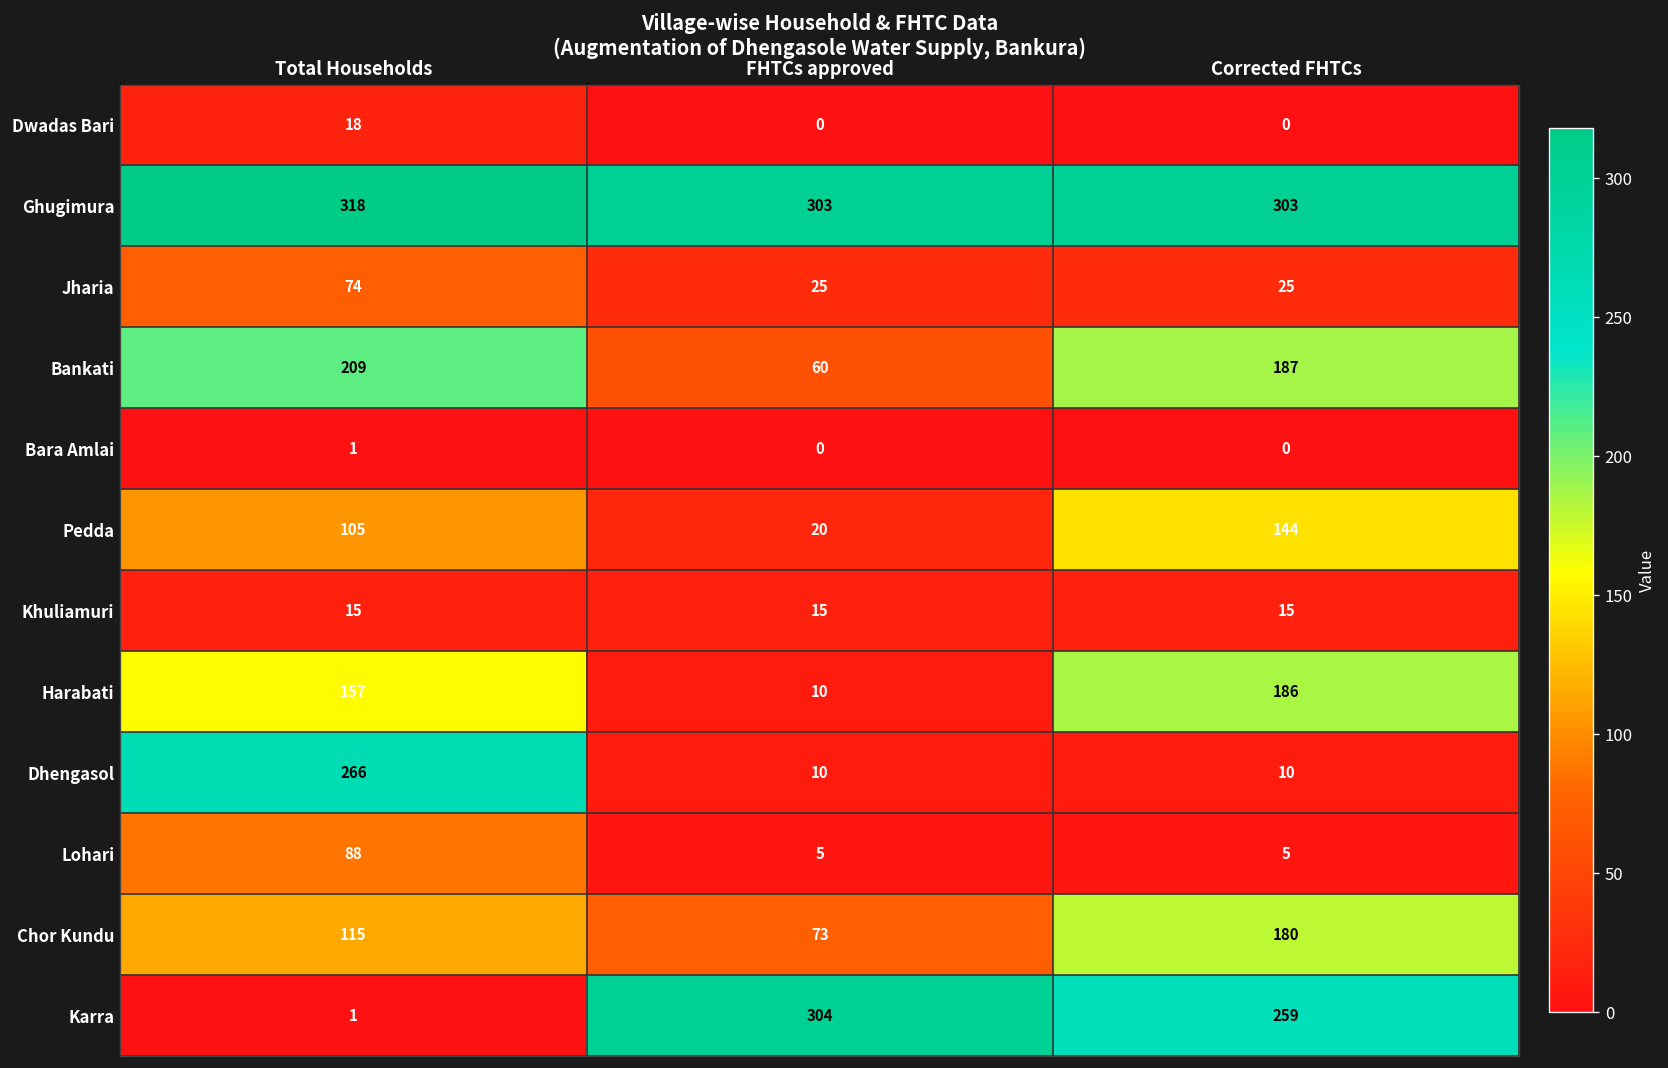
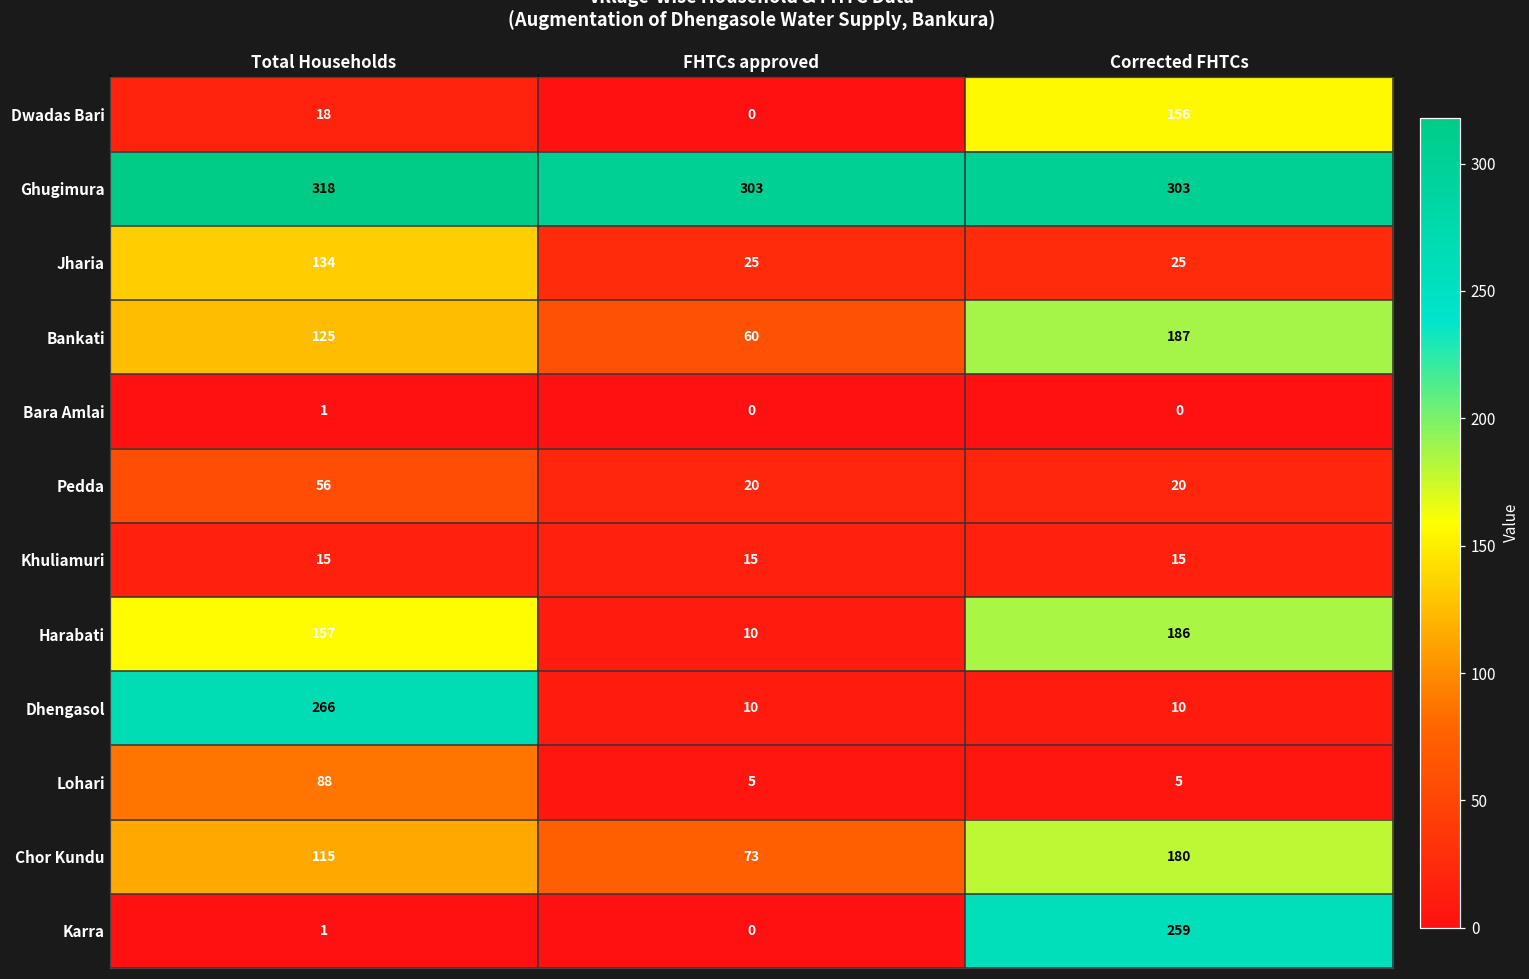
  {
    "Dwadas Bari": {
      "Total Households": 18,
      "FHTCs approved": 0,
-     "Corrected FHTCs": 0
+     "Corrected FHTCs": 156
    },
    "Ghugimura": {
      "Total Households": 318,
      "FHTCs approved": 303,
      "Corrected FHTCs": 303
    },
    "Jharia": {
-     "Total Households": 74,
+     "Total Households": 134,
      "FHTCs approved": 25,
      "Corrected FHTCs": 25
    },
    "Bankati": {
-     "Total Households": 209,
+     "Total Households": 125,
      "FHTCs approved": 60,
      "Corrected FHTCs": 187
    },
    "Bara Amlai": {
      "Total Households": 1,
      "FHTCs approved": 0,
      "Corrected FHTCs": 0
    },
    "Pedda": {
-     "Total Households": 105,
+     "Total Households": 56,
      "FHTCs approved": 20,
-     "Corrected FHTCs": 144
+     "Corrected FHTCs": 20
    },
    "Khuliamuri": {
      "Total Households": 15,
      "FHTCs approved": 15,
      "Corrected FHTCs": 15
    },
    "Harabati": {
      "Total Households": 157,
      "FHTCs approved": 10,
      "Corrected FHTCs": 186
    },
    "Dhengasol": {
      "Total Households": 266,
      "FHTCs approved": 10,
      "Corrected FHTCs": 10
    },
    "Lohari": {
      "Total Households": 88,
      "FHTCs approved": 5,
      "Corrected FHTCs": 5
    },
    "Chor Kundu": {
      "Total Households": 115,
      "FHTCs approved": 73,
      "Corrected FHTCs": 180
    },
    "Karra": {
      "Total Households": 1,
-     "FHTCs approved": 304,
+     "FHTCs approved": 0,
      "Corrected FHTCs": 259
    }
  }
